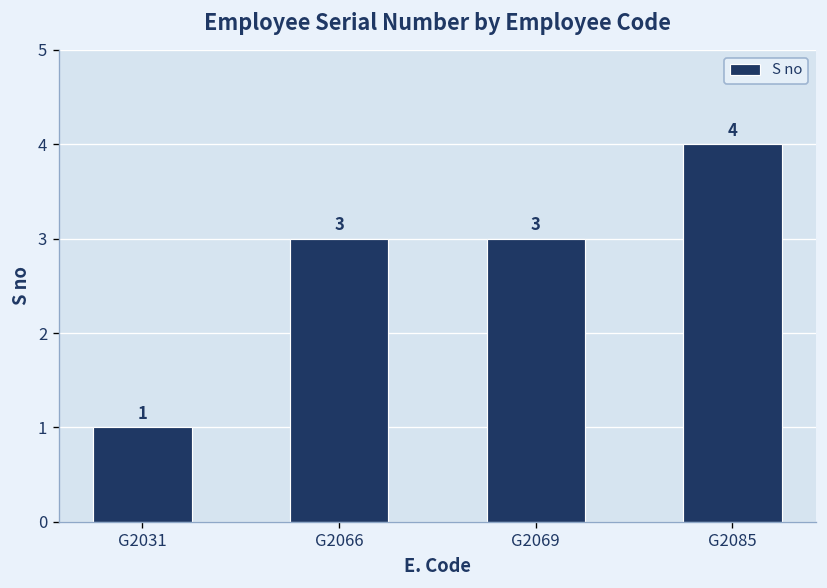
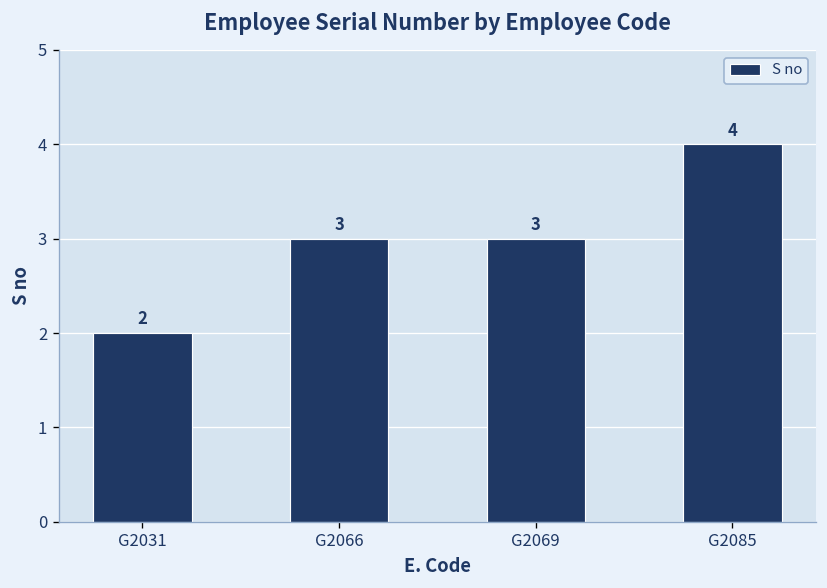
  {
-   "G2031": 1,
+   "G2031": 2,
    "G2066": 3,
    "G2069": 3,
    "G2085": 4
  }
